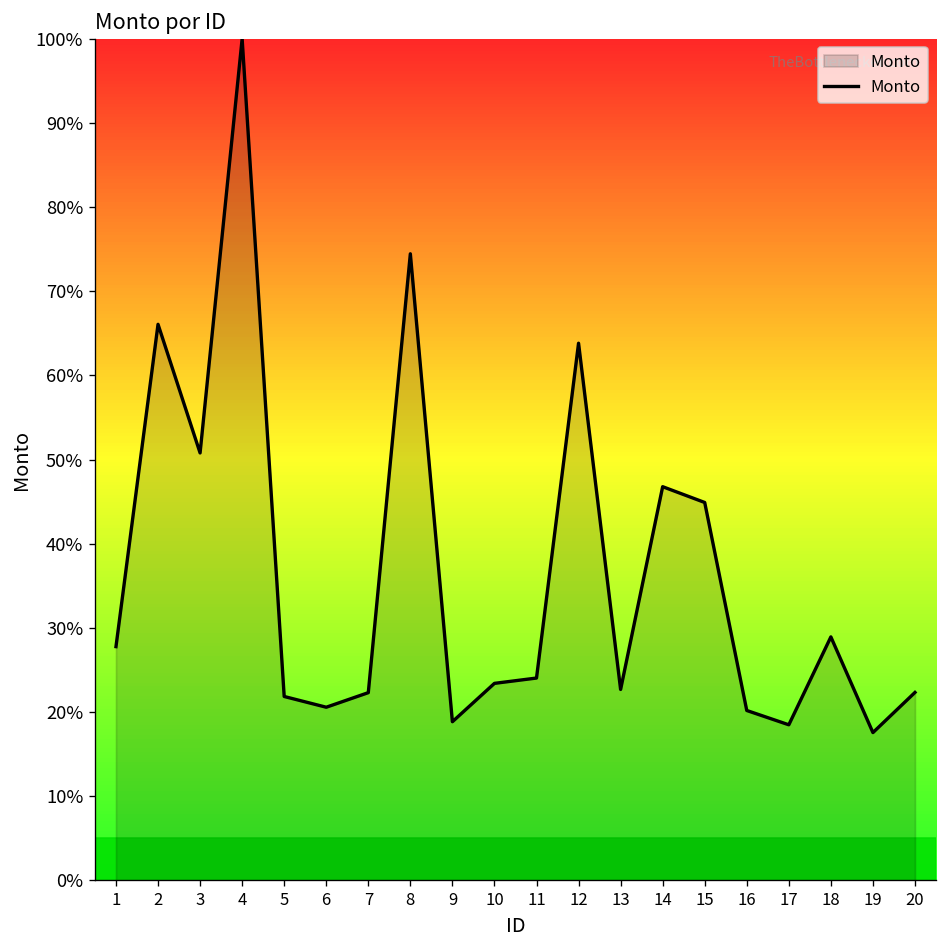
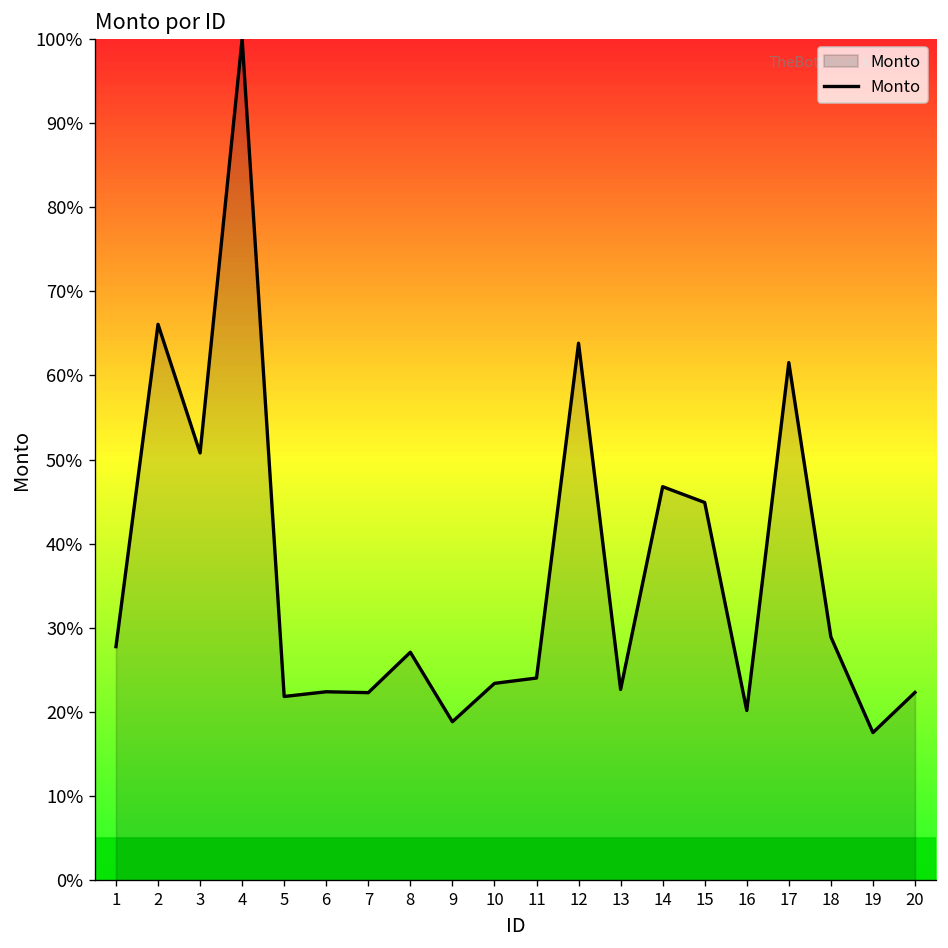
  {
    "1": "28%",
    "2": "66%",
    "3": "51%",
    "4": "100%",
    "5": "22%",
-   "6": "21%",
+   "6": "22%",
    "7": "22%",
-   "8": "74%",
+   "8": "27%",
    "9": "19%",
    "10": "23%",
    "11": "24%",
    "12": "64%",
    "13": "23%",
    "14": "47%",
    "15": "45%",
    "16": "20%",
-   "17": "18%",
+   "17": "62%",
    "18": "29%",
    "19": "18%",
    "20": "22%"
  }
